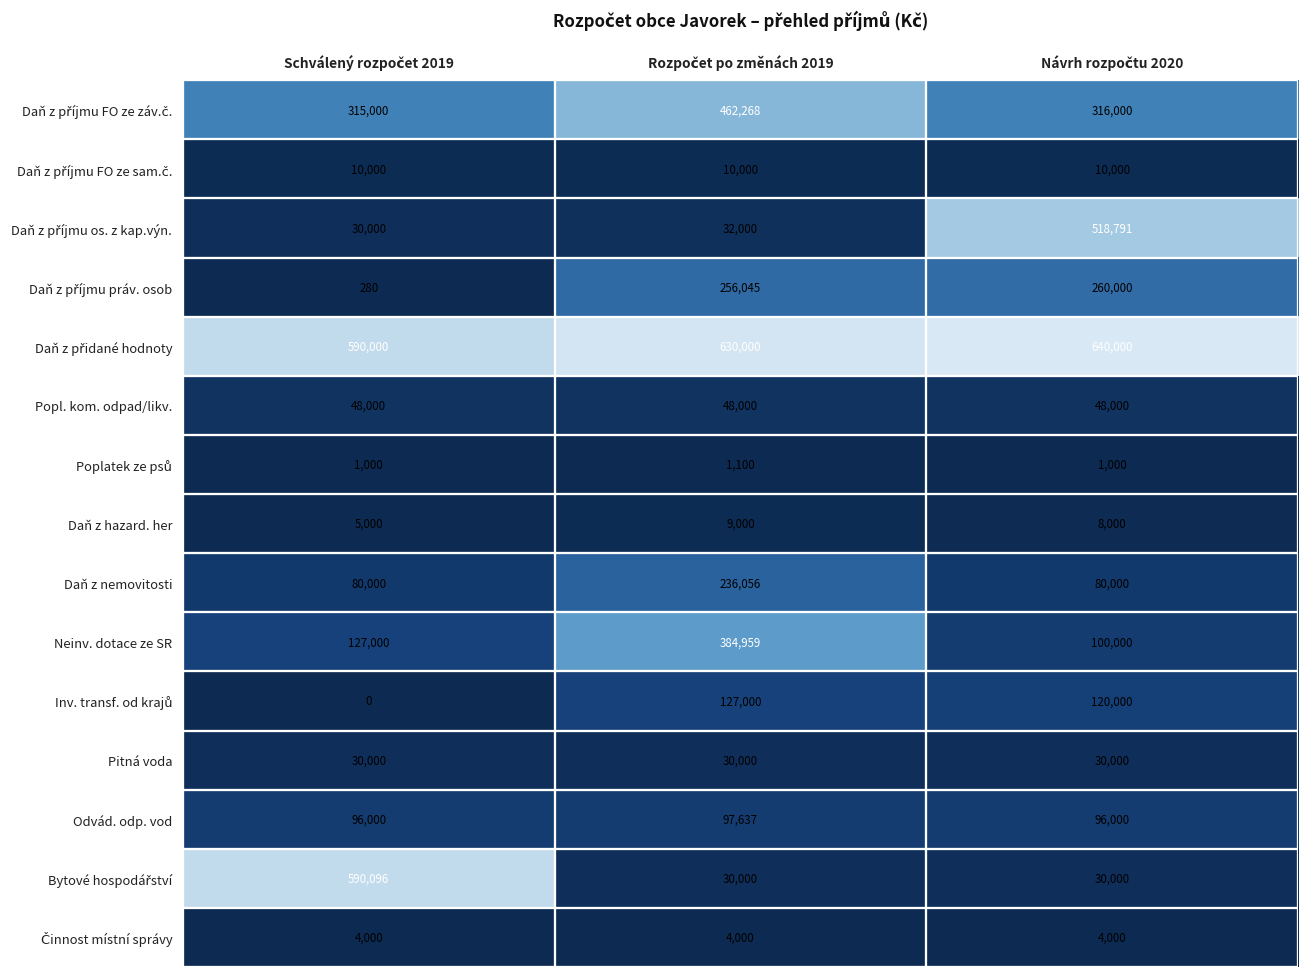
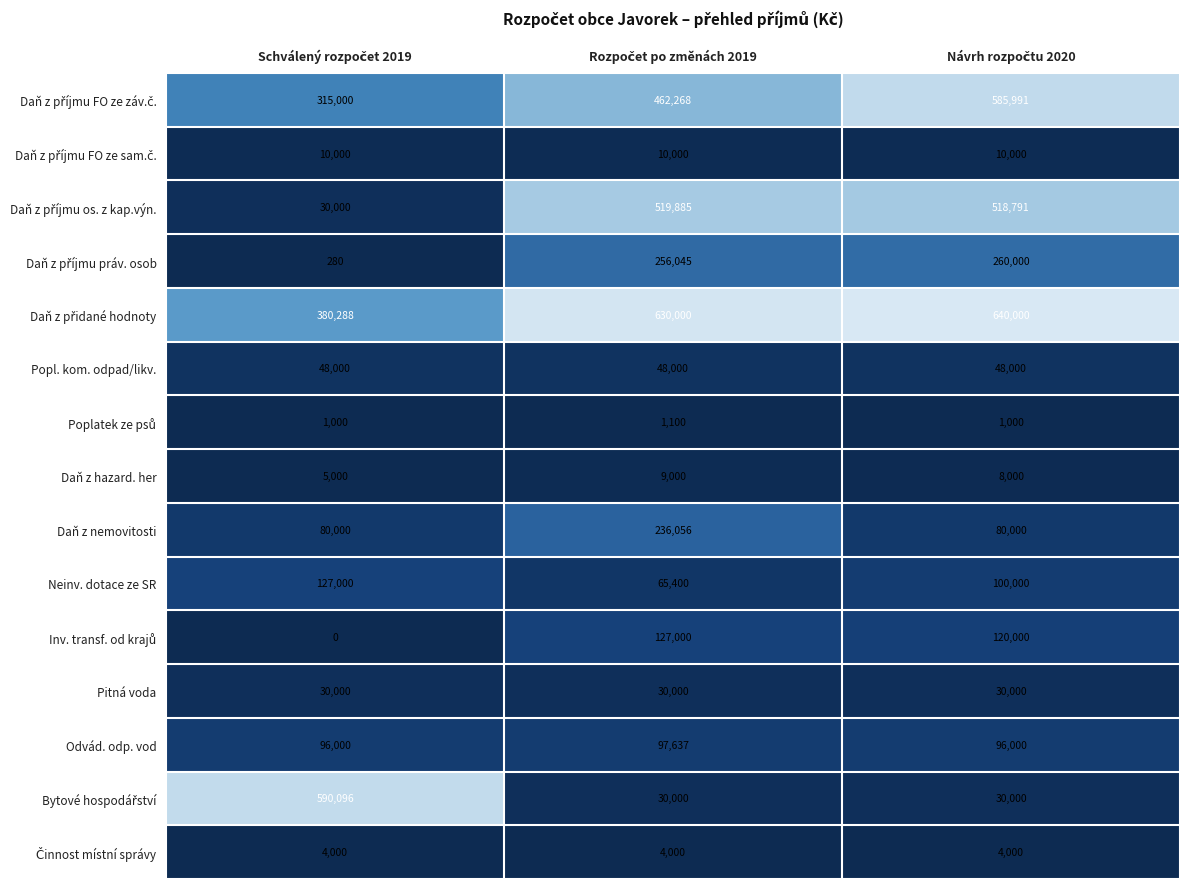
  {
    "Daň z příjmu FO ze záv.č.": {
      "Schválený rozpočet 2019": "315,000",
      "Rozpočet po změnách 2019": "462,268",
-     "Návrh rozpočtu 2020": "316,000"
+     "Návrh rozpočtu 2020": "585,991"
    },
    "Daň z příjmu FO ze sam.č.": {
      "Schválený rozpočet 2019": "10,000",
      "Rozpočet po změnách 2019": "10,000",
      "Návrh rozpočtu 2020": "10,000"
    },
    "Daň z příjmu os. z kap.výn.": {
      "Schválený rozpočet 2019": "30,000",
-     "Rozpočet po změnách 2019": "32,000",
+     "Rozpočet po změnách 2019": "519,885",
      "Návrh rozpočtu 2020": "518,791"
    },
    "Daň z příjmu práv. osob": {
      "Schválený rozpočet 2019": "280",
      "Rozpočet po změnách 2019": "256,045",
      "Návrh rozpočtu 2020": "260,000"
    },
    "Daň z přidané hodnoty": {
-     "Schválený rozpočet 2019": "590,000"
+     "Schválený rozpočet 2019": "380,288"
    },
    "Popl. kom. odpad/likv.": {
      "Schválený rozpočet 2019": "48,000",
      "Rozpočet po změnách 2019": "48,000",
      "Návrh rozpočtu 2020": "48,000"
    },
    "Poplatek ze psů": {
      "Schválený rozpočet 2019": "1,000",
      "Rozpočet po změnách 2019": "1,100",
      "Návrh rozpočtu 2020": "1,000"
    },
    "Daň z hazard. her": {
      "Schválený rozpočet 2019": "5,000",
      "Rozpočet po změnách 2019": "9,000",
      "Návrh rozpočtu 2020": "8,000"
    },
    "Daň z nemovitosti": {
      "Schválený rozpočet 2019": "80,000",
      "Rozpočet po změnách 2019": "236,056",
      "Návrh rozpočtu 2020": "80,000"
    },
    "Neinv. dotace ze SR": {
      "Schválený rozpočet 2019": "127,000",
-     "Rozpočet po změnách 2019": "384,959",
+     "Rozpočet po změnách 2019": "65,400",
      "Návrh rozpočtu 2020": "100,000"
    },
    "Inv. transf. od krajů": {
      "Schválený rozpočet 2019": "0",
      "Rozpočet po změnách 2019": "127,000",
      "Návrh rozpočtu 2020": "120,000"
    },
    "Pitná voda": {
      "Schválený rozpočet 2019": "30,000",
      "Rozpočet po změnách 2019": "30,000",
      "Návrh rozpočtu 2020": "30,000"
    },
    "Odvád. odp. vod": {
      "Schválený rozpočet 2019": "96,000",
      "Rozpočet po změnách 2019": "97,637",
      "Návrh rozpočtu 2020": "96,000"
    },
    "Bytové hospodářství": {
      "Schválený rozpočet 2019": "590,096",
      "Rozpočet po změnách 2019": "30,000",
      "Návrh rozpočtu 2020": "30,000"
    },
    "Činnost místní správy": {
      "Schválený rozpočet 2019": "4,000",
      "Rozpočet po změnách 2019": "4,000",
      "Návrh rozpočtu 2020": "4,000"
    }
  }
